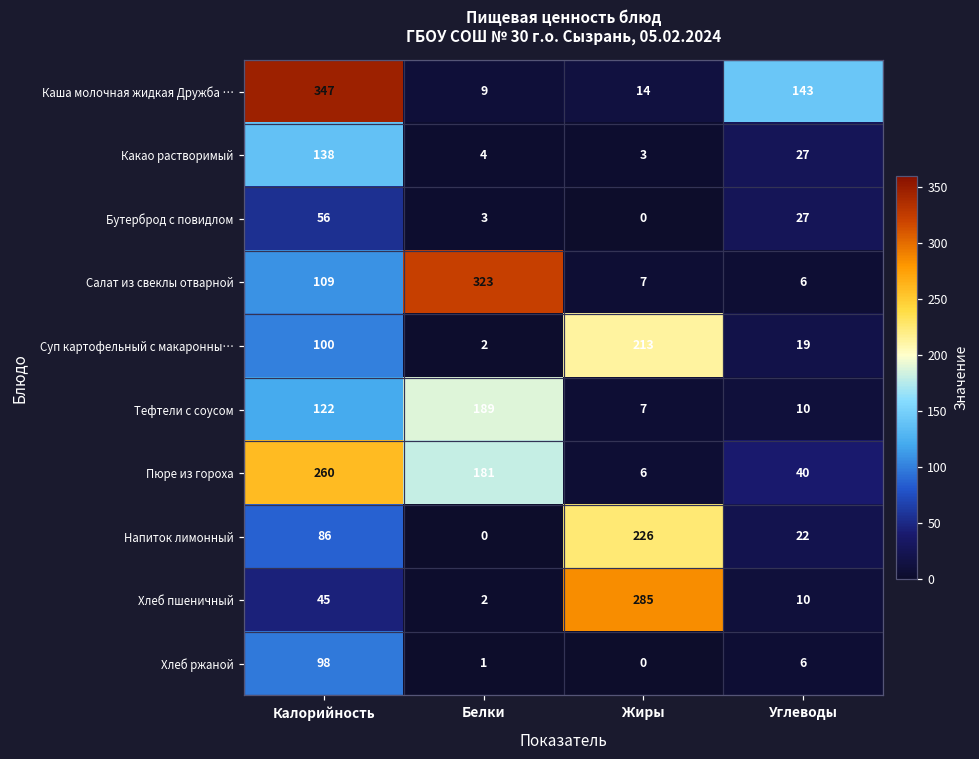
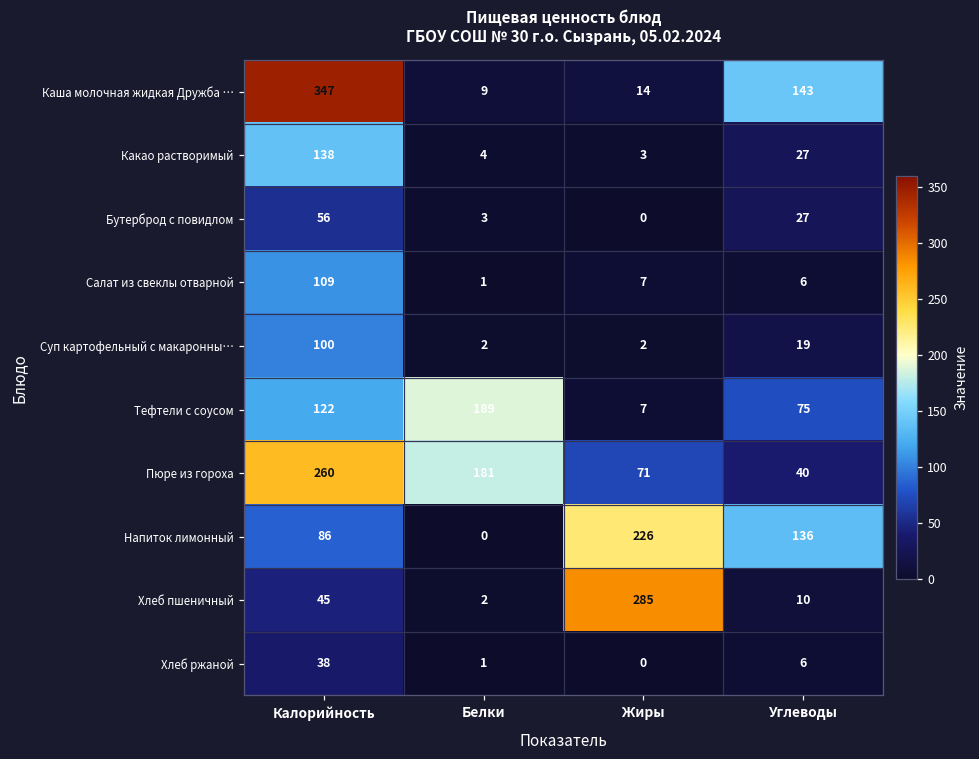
  {
    "Каша молочная жидкая Дружба …": {
      "Калорийность": 347,
      "Белки": 9,
      "Жиры": 14,
      "Углеводы": 143
    },
    "Какао растворимый": {
      "Калорийность": 138,
      "Белки": 4,
      "Жиры": 3,
      "Углеводы": 27
    },
    "Бутерброд с повидлом": {
      "Калорийность": 56,
      "Белки": 3,
      "Жиры": 0,
      "Углеводы": 27
    },
    "Салат из свеклы отварной": {
      "Калорийность": 109,
-     "Белки": 323,
+     "Белки": 1,
      "Жиры": 7,
      "Углеводы": 6
    },
    "Суп картофельный с макаронны…": {
      "Калорийность": 100,
      "Белки": 2,
-     "Жиры": 213,
+     "Жиры": 2,
      "Углеводы": 19
    },
    "Тефтели с соусом": {
      "Калорийность": 122,
      "Жиры": 7,
-     "Углеводы": 10
+     "Углеводы": 75
    },
    "Пюре из гороха": {
      "Калорийность": 260,
      "Белки": 181,
-     "Жиры": 6,
+     "Жиры": 71,
      "Углеводы": 40
    },
    "Напиток лимонный": {
      "Калорийность": 86,
      "Белки": 0,
      "Жиры": 226,
-     "Углеводы": 22
+     "Углеводы": 136
    },
    "Хлеб пшеничный": {
      "Калорийность": 45,
      "Белки": 2,
      "Жиры": 285,
      "Углеводы": 10
    },
    "Хлеб ржаной": {
-     "Калорийность": 98,
+     "Калорийность": 38,
      "Белки": 1,
      "Жиры": 0,
      "Углеводы": 6
    }
  }
